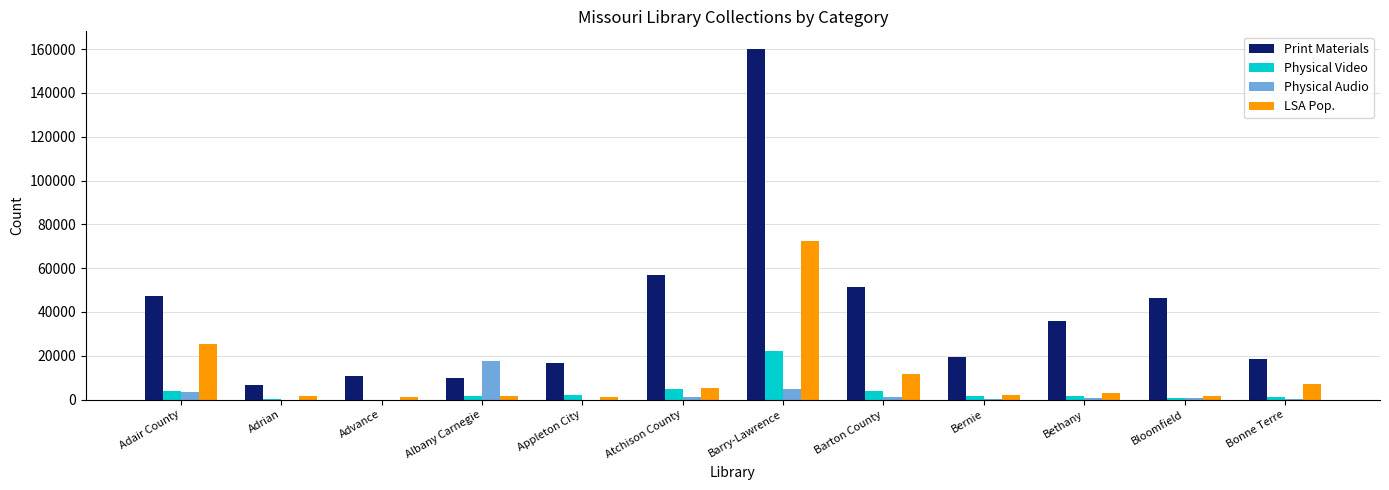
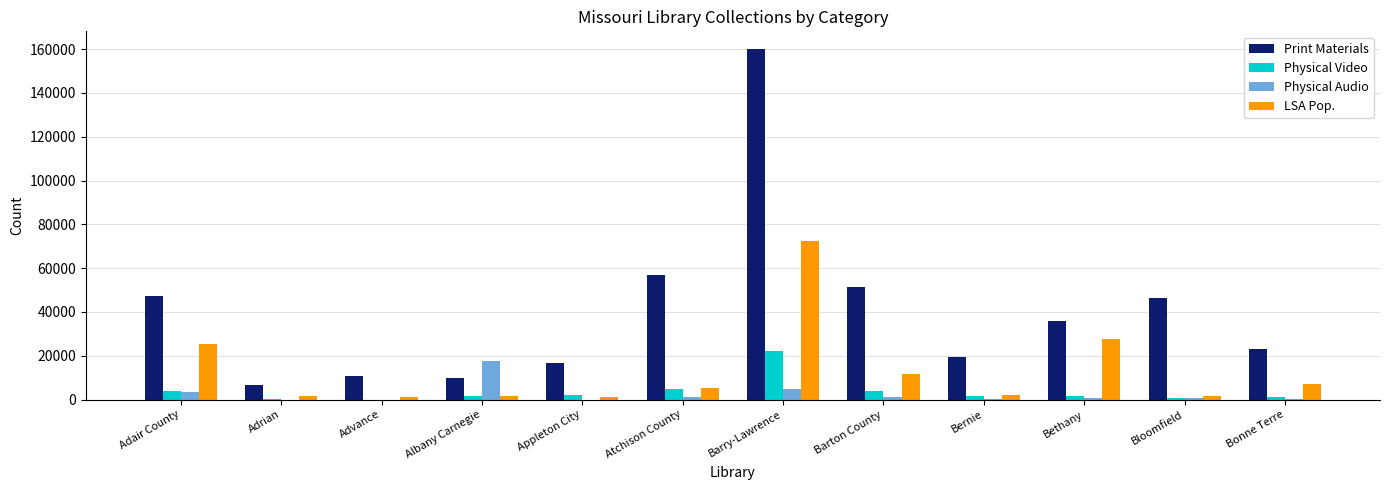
  {
    "Print Materials": {
      "Adair County": 47000,
      "Adrian": 7000,
      "Advance": 11000,
      "Albany Carnegie": 10000,
      "Appleton City": 17000,
      "Atchison County": 57000,
      "Barry-Lawrence": 160000,
      "Barton County": 51000,
      "Bernie": 19000,
      "Bethany": 36000,
      "Bloomfield": 46000,
-     "Bonne Terre": 19000
+     "Bonne Terre": 23000
    },
    "Physical Video": {
      "Adair County": 4000,
      "Advance": 0,
      "Albany Carnegie": 2000,
      "Appleton City": 2000,
      "Atchison County": 5000,
      "Barry-Lawrence": 22000,
      "Barton County": 4000,
      "Bernie": 2000,
      "Bethany": 2000
    },
    "Physical Audio": {
      "Adair County": 3000,
      "Adrian": 0,
      "Advance": 0,
      "Albany Carnegie": 17000,
      "Appleton City": 0,
      "Atchison County": 1000,
      "Barry-Lawrence": 5000,
      "Barton County": 1000
    },
    "LSA Pop.": {
      "Adair County": 25000,
      "Adrian": 2000,
      "Advance": 1000,
      "Albany Carnegie": 2000,
      "Atchison County": 5000,
      "Barry-Lawrence": 73000,
      "Barton County": 12000,
      "Bernie": 2000,
-     "Bethany": 3000,
+     "Bethany": 28000,
      "Bloomfield": 2000,
      "Bonne Terre": 7000
    }
  }
